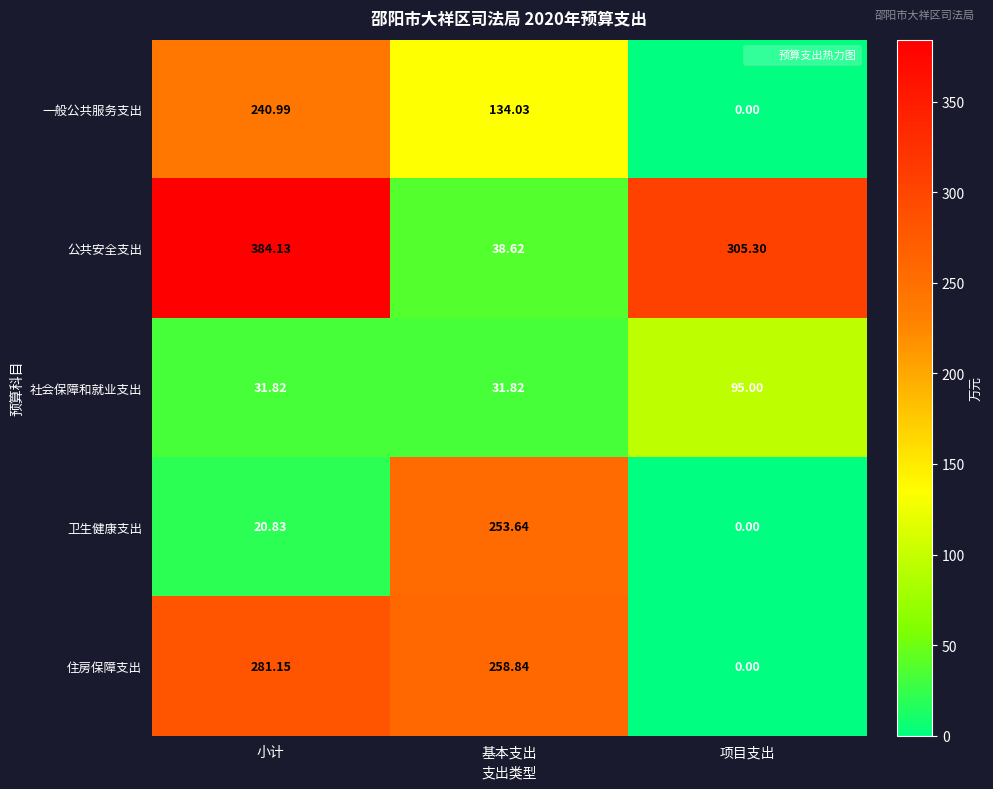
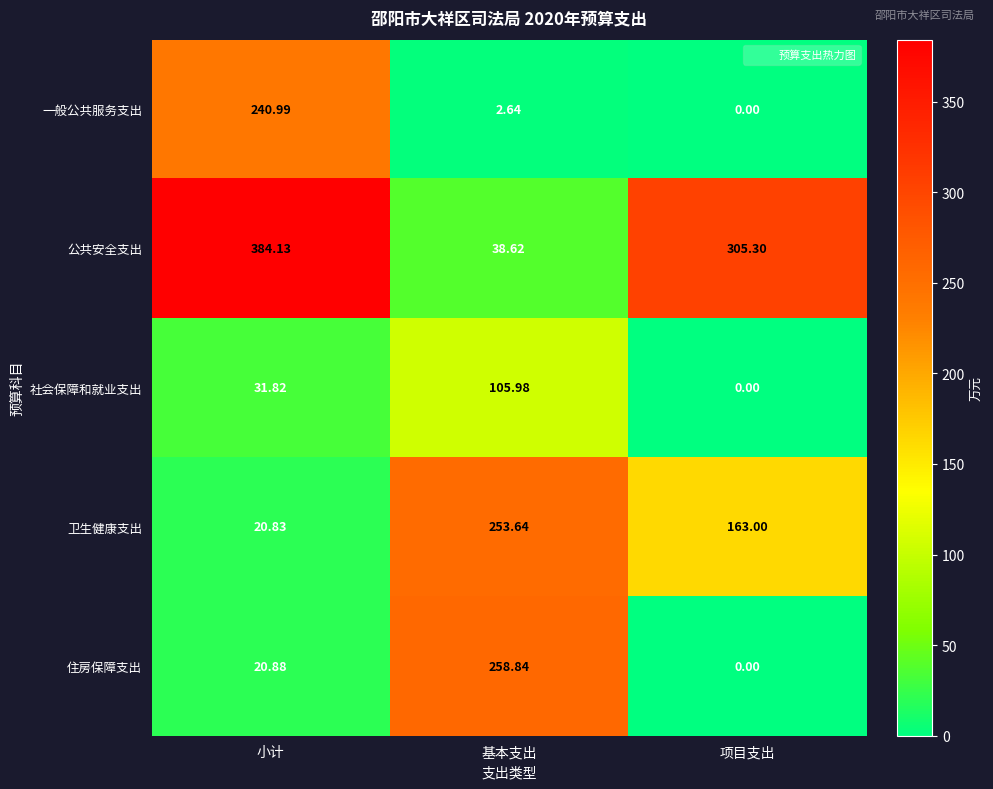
  {
    "一般公共服务支出": {
      "小计": 240.99,
-     "基本支出": 134.03,
+     "基本支出": 2.64,
      "项目支出": 0.00
    },
    "公共安全支出": {
      "小计": 384.13,
      "基本支出": 38.62,
      "项目支出": 305.30
    },
    "社会保障和就业支出": {
      "小计": 31.82,
-     "基本支出": 31.82,
-     "项目支出": 95.00
+     "基本支出": 105.98,
+     "项目支出": 0.00
    },
    "卫生健康支出": {
      "小计": 20.83,
      "基本支出": 253.64,
-     "项目支出": 0.00
+     "项目支出": 163.00
    },
    "住房保障支出": {
-     "小计": 281.15,
+     "小计": 20.88,
      "基本支出": 258.84,
      "项目支出": 0.00
    }
  }
